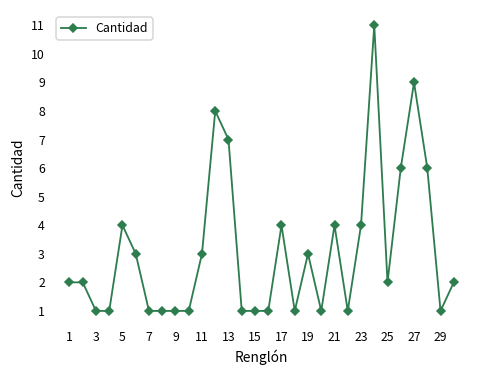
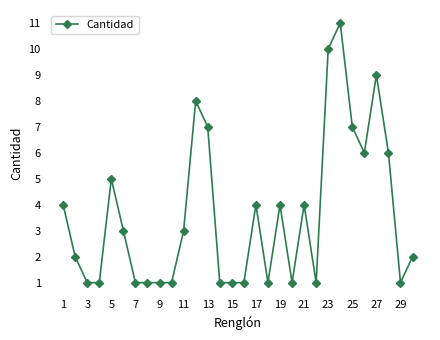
  {
-   "1": 2,
+   "1": 4,
    "3": 1,
-   "5": 4,
+   "5": 5,
    "7": 1,
    "9": 1,
    "11": 3,
    "13": 7,
    "15": 1,
    "17": 4,
-   "19": 3,
+   "19": 4,
    "21": 4,
-   "23": 4,
-   "25": 2,
+   "23": 10,
+   "25": 7,
    "27": 9,
    "29": 1
  }
